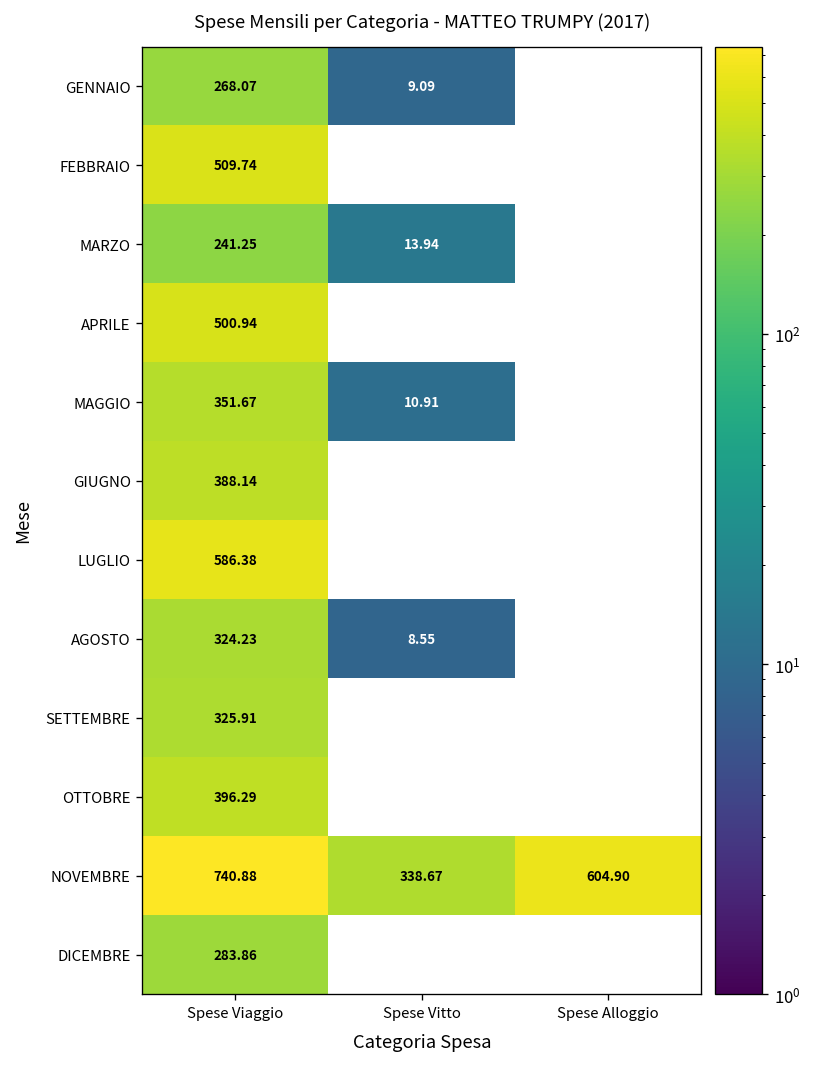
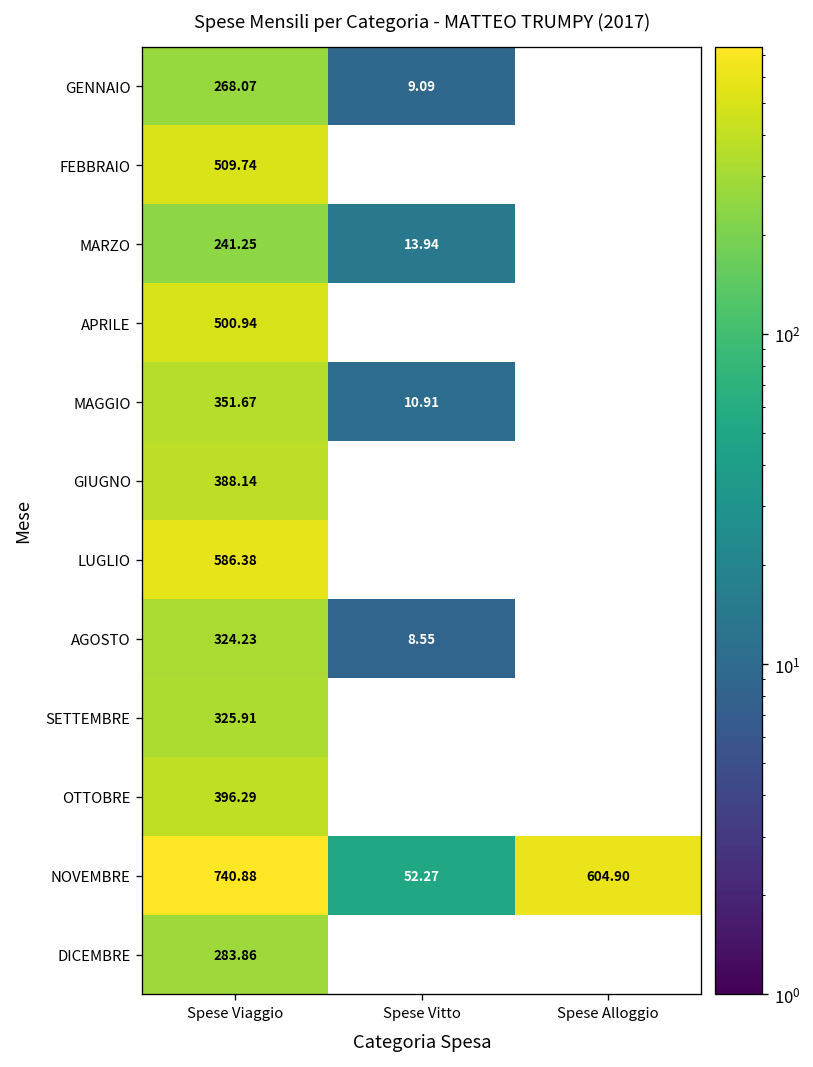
  {
    "GENNAIO": {
      "Spese Viaggio": 268.07,
      "Spese Vitto": 9.09
    },
    "FEBBRAIO": {
      "Spese Viaggio": 509.74
    },
    "MARZO": {
      "Spese Viaggio": 241.25,
      "Spese Vitto": 13.94
    },
    "APRILE": {
      "Spese Viaggio": 500.94
    },
    "MAGGIO": {
      "Spese Viaggio": 351.67,
      "Spese Vitto": 10.91
    },
    "GIUGNO": {
      "Spese Viaggio": 388.14
    },
    "LUGLIO": {
      "Spese Viaggio": 586.38
    },
    "AGOSTO": {
      "Spese Viaggio": 324.23,
      "Spese Vitto": 8.55
    },
    "SETTEMBRE": {
      "Spese Viaggio": 325.91
    },
    "OTTOBRE": {
      "Spese Viaggio": 396.29
    },
    "NOVEMBRE": {
      "Spese Viaggio": 740.88,
-     "Spese Vitto": 338.67,
+     "Spese Vitto": 52.27,
      "Spese Alloggio": 604.90
    },
    "DICEMBRE": {
      "Spese Viaggio": 283.86
    }
  }
